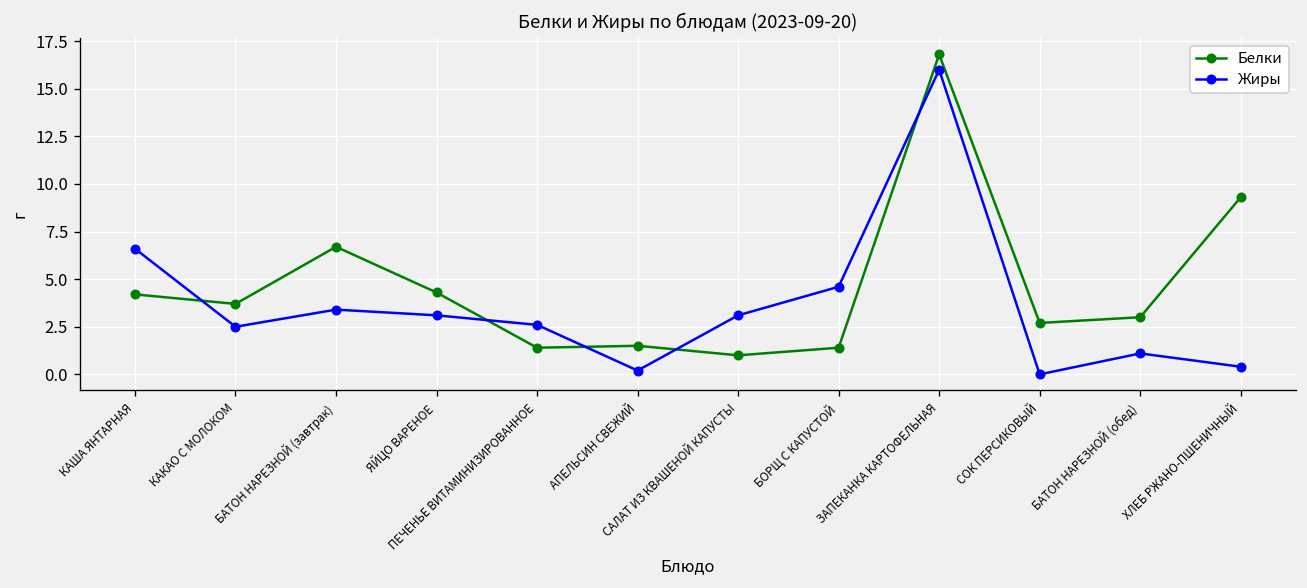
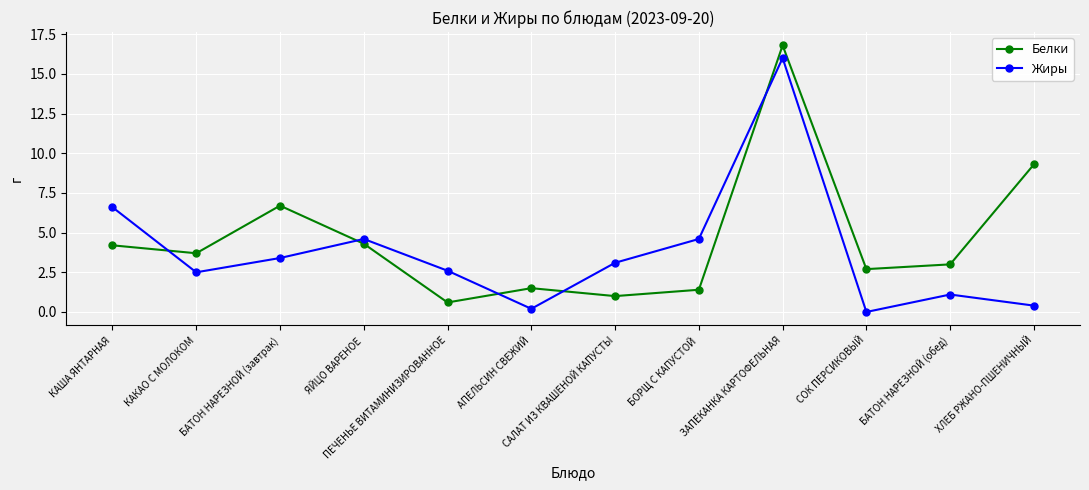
  {
    "Белки": {
      "КАША ЯНТАРНАЯ": 4.2,
      "КАКАО С МОЛОКОМ": 3.7,
      "БАТОН НАРЕЗНОЙ (завтрак)": 6.7,
      "ЯЙЦО ВАРЕНОЕ": 4.3,
-     "ПЕЧЕНЬЕ ВИТАМИНИЗИРОВАННОЕ": 1.4,
+     "ПЕЧЕНЬЕ ВИТАМИНИЗИРОВАННОЕ": 0.6,
      "АПЕЛЬСИН СВЕЖИЙ": 1.5,
      "САЛАТ ИЗ КВАШЕНОЙ КАПУСТЫ": 1.0,
      "БОРЩ С КАПУСТОЙ": 1.4,
      "ЗАПЕКАНКА КАРТОФЕЛЬНАЯ": 16.8,
      "СОК ПЕРСИКОВЫЙ": 2.7,
      "БАТОН НАРЕЗНОЙ (обед)": 3.0,
      "ХЛЕБ РЖАНО-ПШЕНИЧНЫЙ": 9.3
    },
    "Жиры": {
      "КАША ЯНТАРНАЯ": 6.6,
      "КАКАО С МОЛОКОМ": 2.5,
      "БАТОН НАРЕЗНОЙ (завтрак)": 3.4,
-     "ЯЙЦО ВАРЕНОЕ": 3.1,
+     "ЯЙЦО ВАРЕНОЕ": 4.6,
      "ПЕЧЕНЬЕ ВИТАМИНИЗИРОВАННОЕ": 2.6,
      "АПЕЛЬСИН СВЕЖИЙ": 0.2,
      "САЛАТ ИЗ КВАШЕНОЙ КАПУСТЫ": 3.1,
      "БОРЩ С КАПУСТОЙ": 4.6,
      "ЗАПЕКАНКА КАРТОФЕЛЬНАЯ": 16.0,
      "СОК ПЕРСИКОВЫЙ": 0.0,
      "БАТОН НАРЕЗНОЙ (обед)": 1.1,
      "ХЛЕБ РЖАНО-ПШЕНИЧНЫЙ": 0.4
    }
  }
